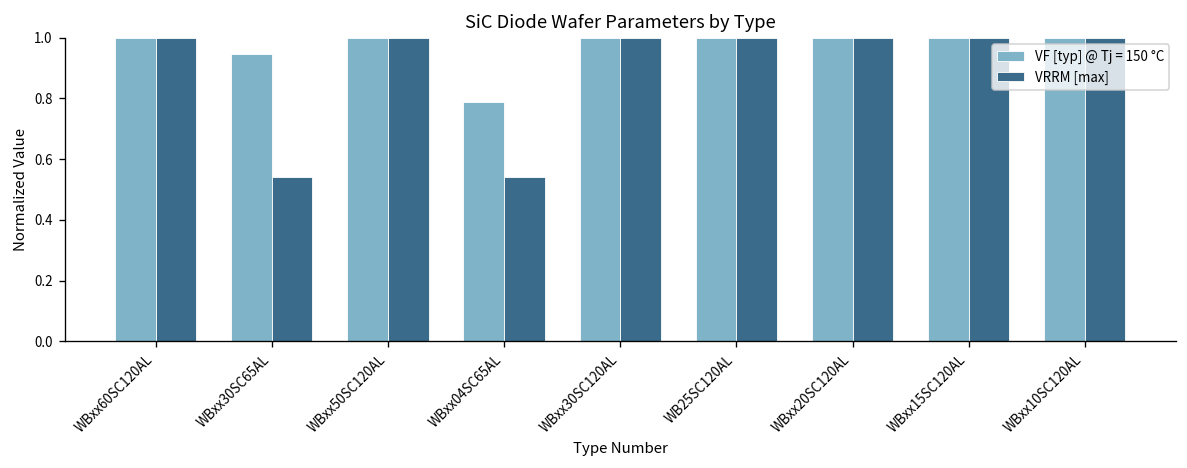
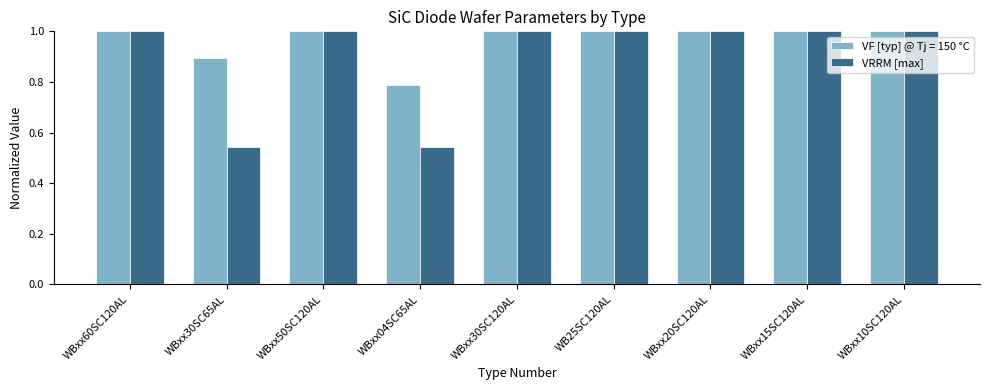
  {
    "VF [typ] @ Tj = 150 °C": {
      "WBxx60SC120AL": 1.00,
-     "WBxx30SC65AL": 0.95,
+     "WBxx30SC65AL": 0.89,
      "WBxx50SC120AL": 1.00,
      "WBxx04SC65AL": 0.79,
      "WBxx30SC120AL": 1.00,
      "WB25SC120AL": 1.00,
      "WBxx20SC120AL": 1.00,
      "WBxx15SC120AL": 1.00,
      "WBxx10SC120AL": 1.00
    },
    "VRRM [max]": {
      "WBxx60SC120AL": 1.00,
      "WBxx30SC65AL": 0.54,
      "WBxx50SC120AL": 1.00,
      "WBxx04SC65AL": 0.54,
      "WBxx30SC120AL": 1.00,
      "WB25SC120AL": 1.00,
      "WBxx20SC120AL": 1.00,
      "WBxx15SC120AL": 1.00,
      "WBxx10SC120AL": 1.00
    }
  }
